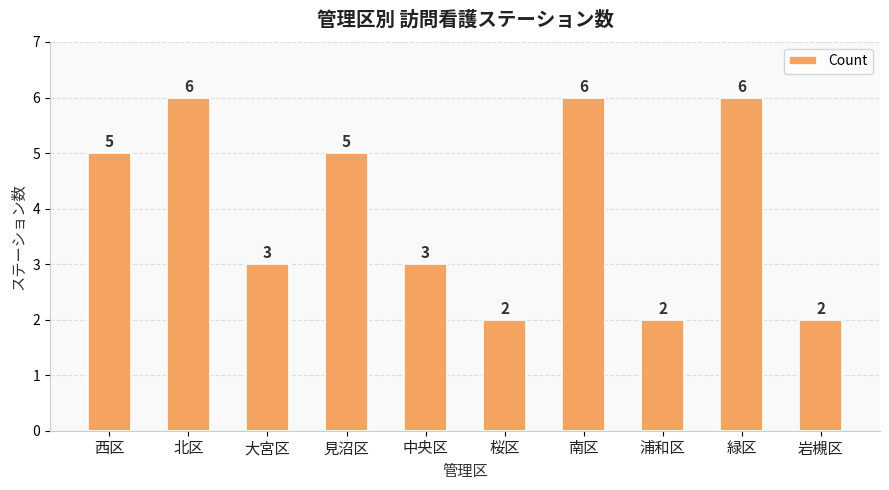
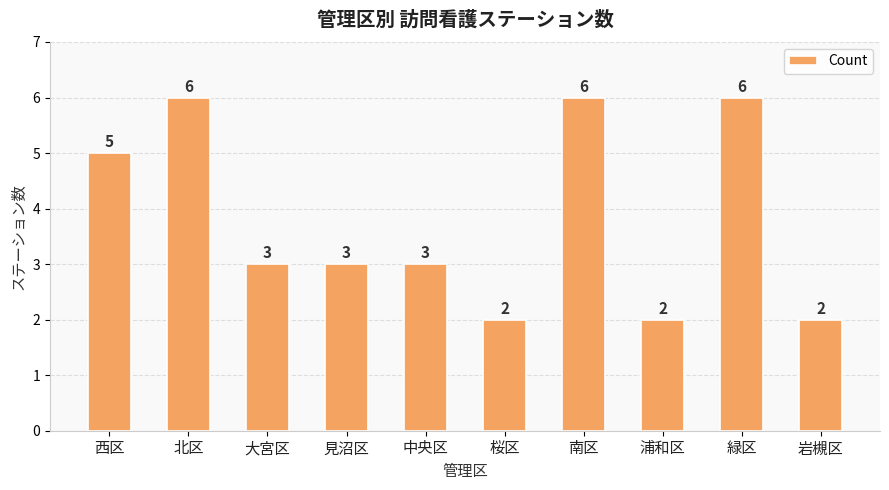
  {
    "西区": 5,
    "北区": 6,
    "大宮区": 3,
-   "見沼区": 5,
+   "見沼区": 3,
    "中央区": 3,
    "桜区": 2,
    "南区": 6,
    "浦和区": 2,
    "緑区": 6,
    "岩槻区": 2
  }
